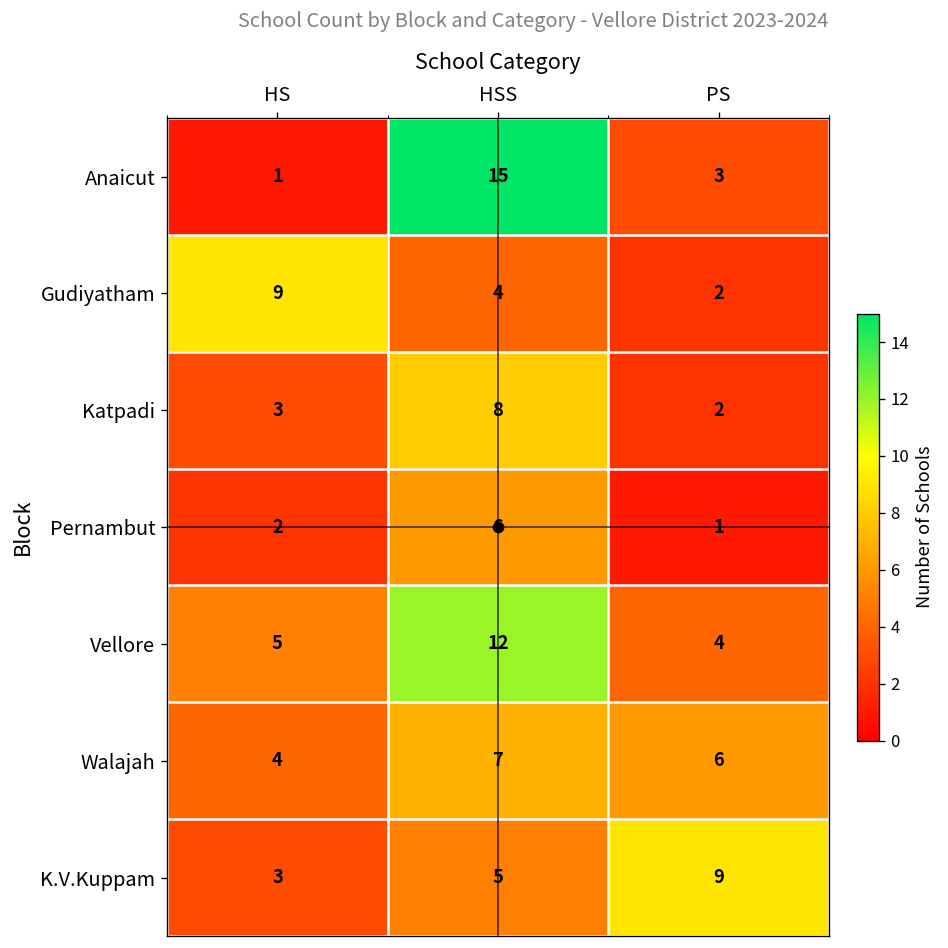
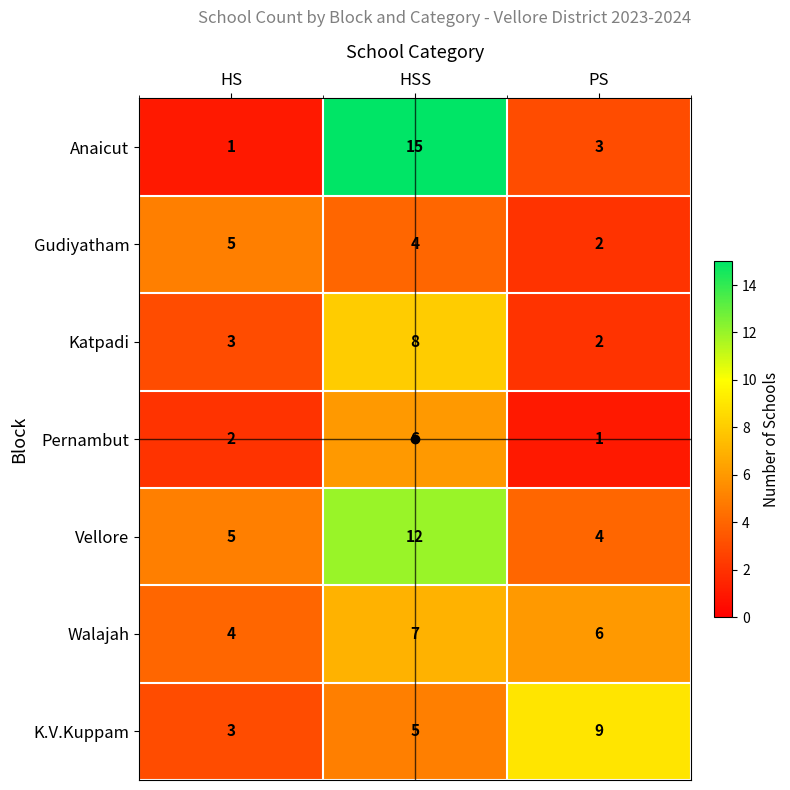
  {
    "Anaicut": {
      "HS": 1,
      "HSS": 15,
      "PS": 3
    },
    "Gudiyatham": {
-     "HS": 9,
+     "HS": 5,
      "HSS": 4,
      "PS": 2
    },
    "Katpadi": {
      "HS": 3,
      "HSS": 8,
      "PS": 2
    },
    "Pernambut": {
      "HS": 2,
      "PS": 1
    },
    "Vellore": {
      "HS": 5,
      "HSS": 12,
      "PS": 4
    },
    "Walajah": {
      "HS": 4,
      "HSS": 7,
      "PS": 6
    },
    "K.V.Kuppam": {
      "HS": 3,
      "HSS": 5,
      "PS": 9
    }
  }
